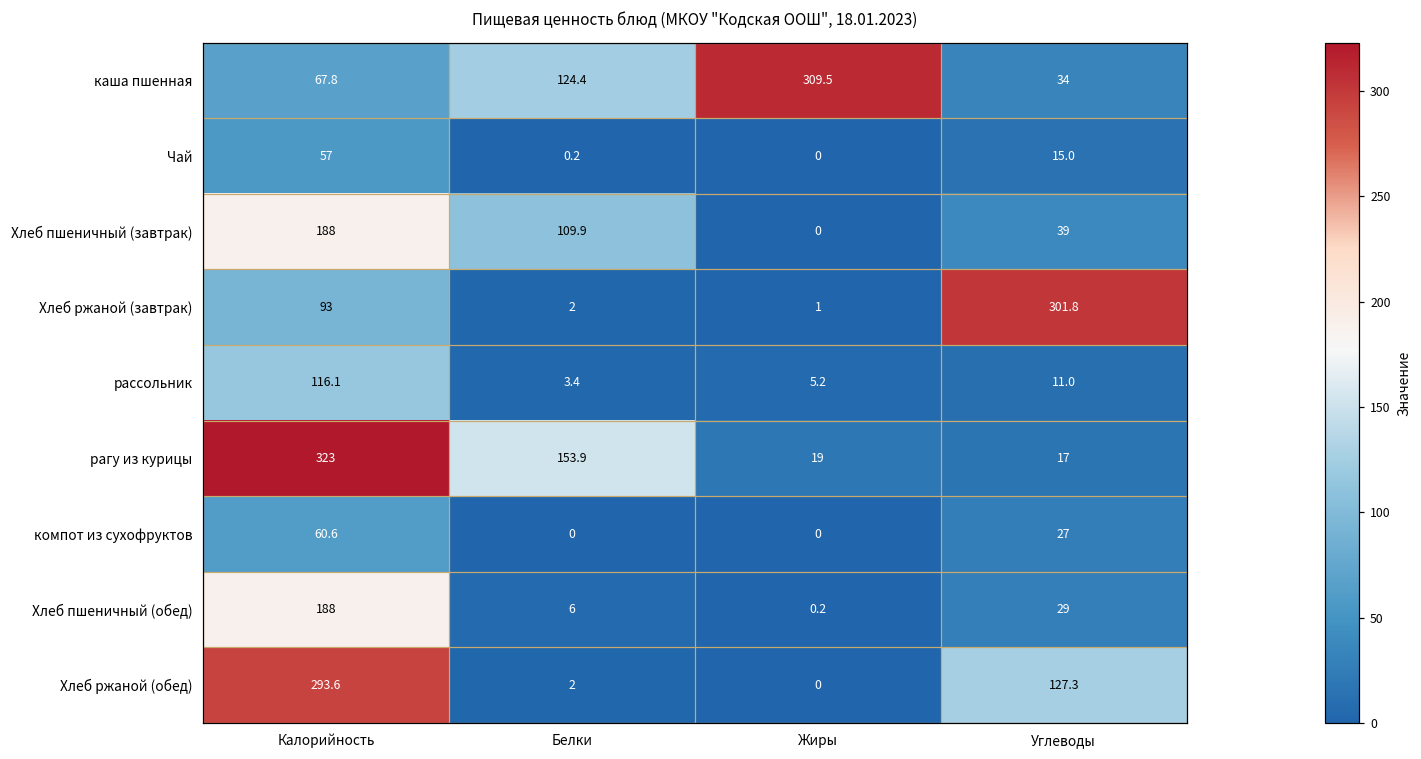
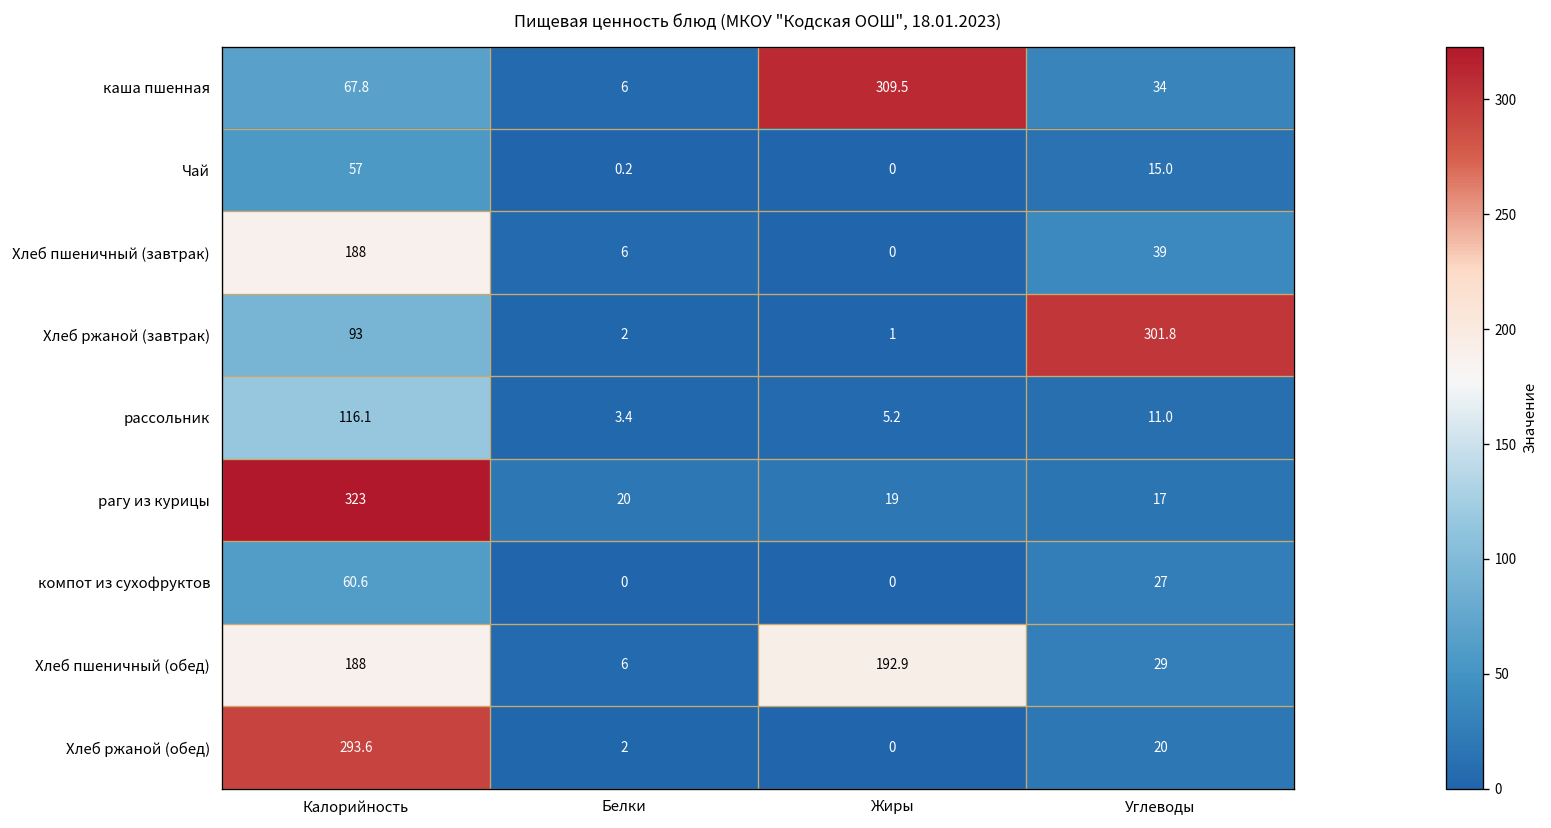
  {
    "каша пшенная": {
      "Калорийность": 67.8,
-     "Белки": 124.4,
+     "Белки": 6,
      "Жиры": 309.5,
      "Углеводы": 34
    },
    "Чай": {
      "Калорийность": 57,
      "Белки": 0.2,
      "Жиры": 0,
      "Углеводы": 15.0
    },
    "Хлеб пшеничный (завтрак)": {
      "Калорийность": 188,
-     "Белки": 109.9,
+     "Белки": 6,
      "Жиры": 0,
      "Углеводы": 39
    },
    "Хлеб ржаной (завтрак)": {
      "Калорийность": 93,
      "Белки": 2,
      "Жиры": 1,
      "Углеводы": 301.8
    },
    "рассольник": {
      "Калорийность": 116.1,
      "Белки": 3.4,
      "Жиры": 5.2,
      "Углеводы": 11.0
    },
    "рагу из курицы": {
      "Калорийность": 323,
-     "Белки": 153.9,
+     "Белки": 20,
      "Жиры": 19,
      "Углеводы": 17
    },
    "компот из сухофруктов": {
      "Калорийность": 60.6,
      "Белки": 0,
      "Жиры": 0,
      "Углеводы": 27
    },
    "Хлеб пшеничный (обед)": {
      "Калорийность": 188,
      "Белки": 6,
-     "Жиры": 0.2,
+     "Жиры": 192.9,
      "Углеводы": 29
    },
    "Хлеб ржаной (обед)": {
      "Калорийность": 293.6,
      "Белки": 2,
      "Жиры": 0,
-     "Углеводы": 127.3
+     "Углеводы": 20
    }
  }
